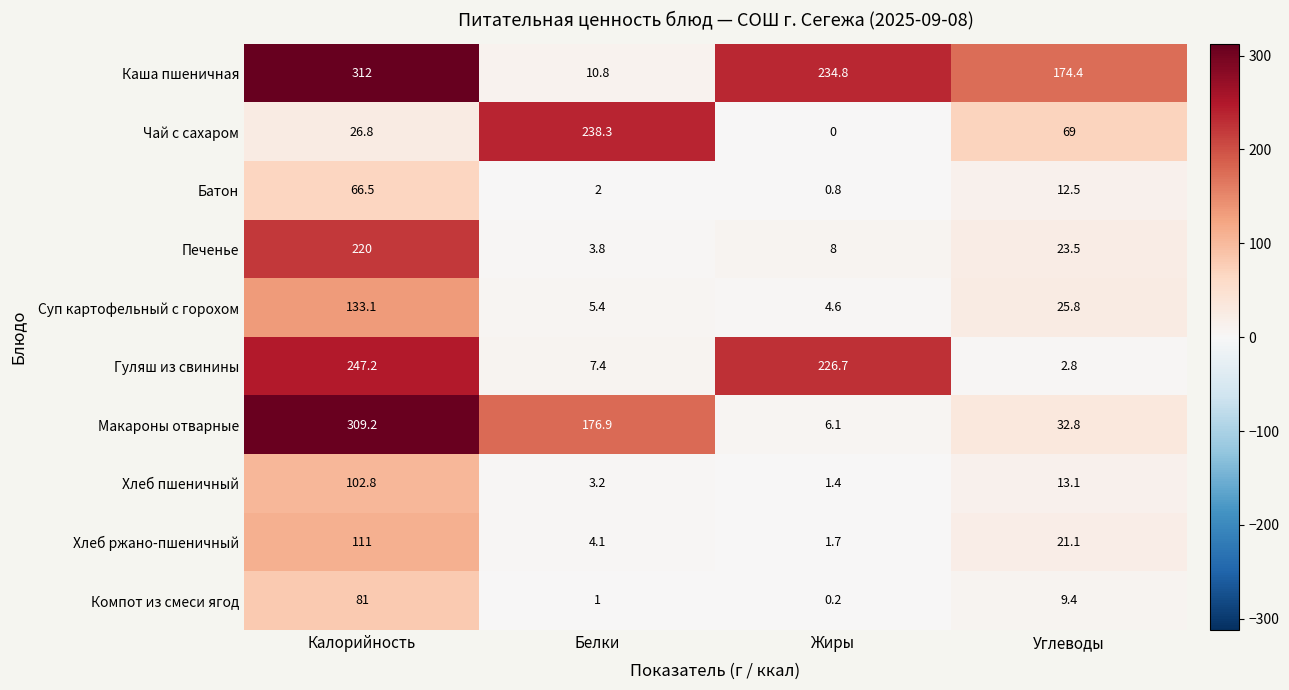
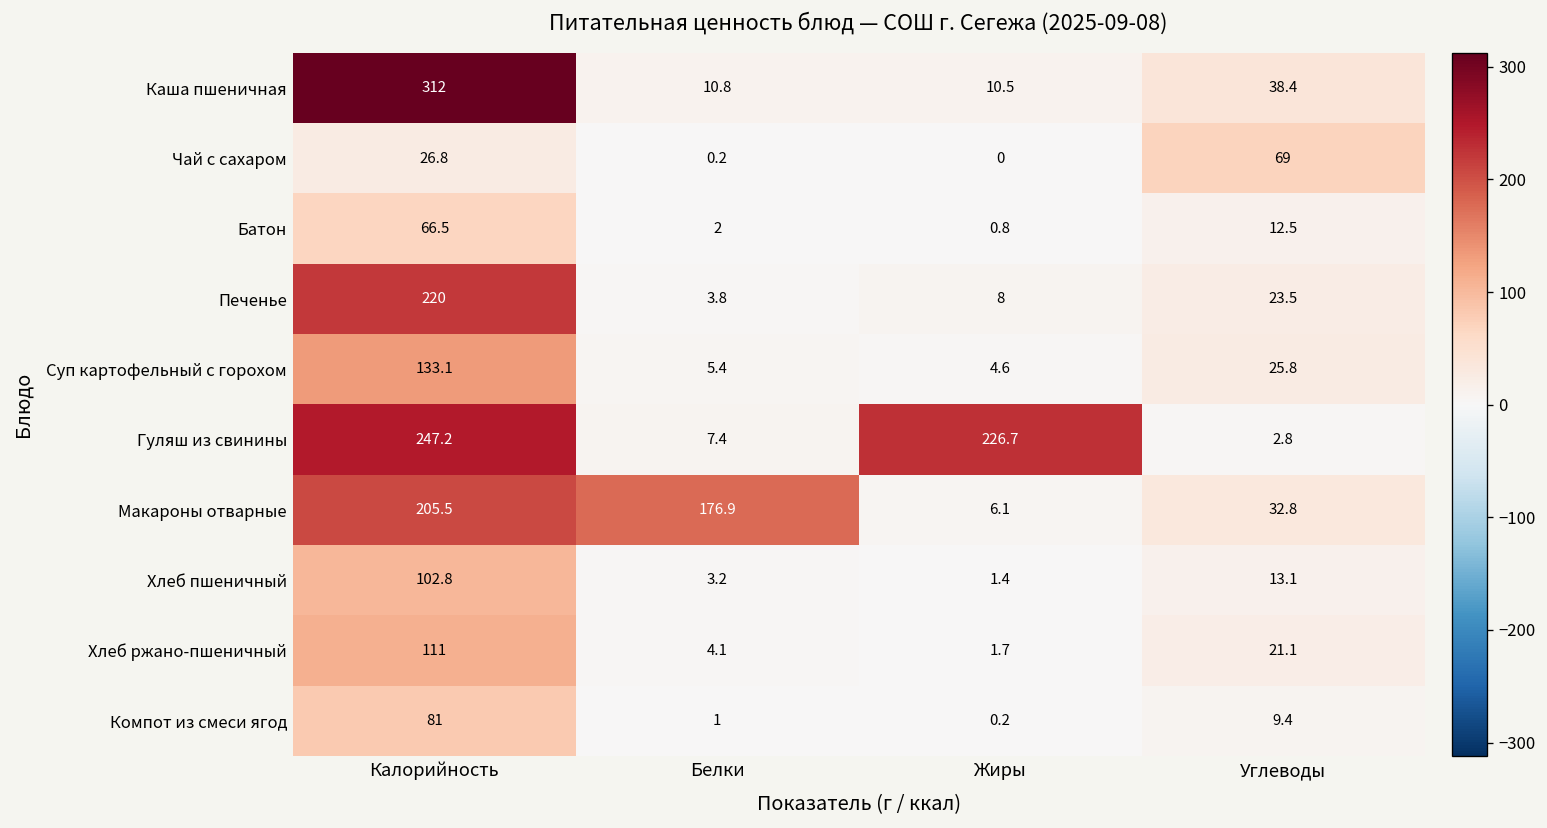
  {
    "Каша пшеничная": {
      "Калорийность": 312,
      "Белки": 10.8,
-     "Жиры": 234.8,
-     "Углеводы": 174.4
+     "Жиры": 10.5,
+     "Углеводы": 38.4
    },
    "Чай с сахаром": {
      "Калорийность": 26.8,
-     "Белки": 238.3,
+     "Белки": 0.2,
      "Жиры": 0,
      "Углеводы": 69
    },
    "Батон": {
      "Калорийность": 66.5,
      "Белки": 2,
      "Жиры": 0.8,
      "Углеводы": 12.5
    },
    "Печенье": {
      "Калорийность": 220,
      "Белки": 3.8,
      "Жиры": 8,
      "Углеводы": 23.5
    },
    "Суп картофельный с горохом": {
      "Калорийность": 133.1,
      "Белки": 5.4,
      "Жиры": 4.6,
      "Углеводы": 25.8
    },
    "Гуляш из свинины": {
      "Калорийность": 247.2,
      "Белки": 7.4,
      "Жиры": 226.7,
      "Углеводы": 2.8
    },
    "Макароны отварные": {
-     "Калорийность": 309.2,
+     "Калорийность": 205.5,
      "Белки": 176.9,
      "Жиры": 6.1,
      "Углеводы": 32.8
    },
    "Хлеб пшеничный": {
      "Калорийность": 102.8,
      "Белки": 3.2,
      "Жиры": 1.4,
      "Углеводы": 13.1
    },
    "Хлеб ржано-пшеничный": {
      "Калорийность": 111,
      "Белки": 4.1,
      "Жиры": 1.7,
      "Углеводы": 21.1
    },
    "Компот из смеси ягод": {
      "Калорийность": 81,
      "Белки": 1,
      "Жиры": 0.2,
      "Углеводы": 9.4
    }
  }
